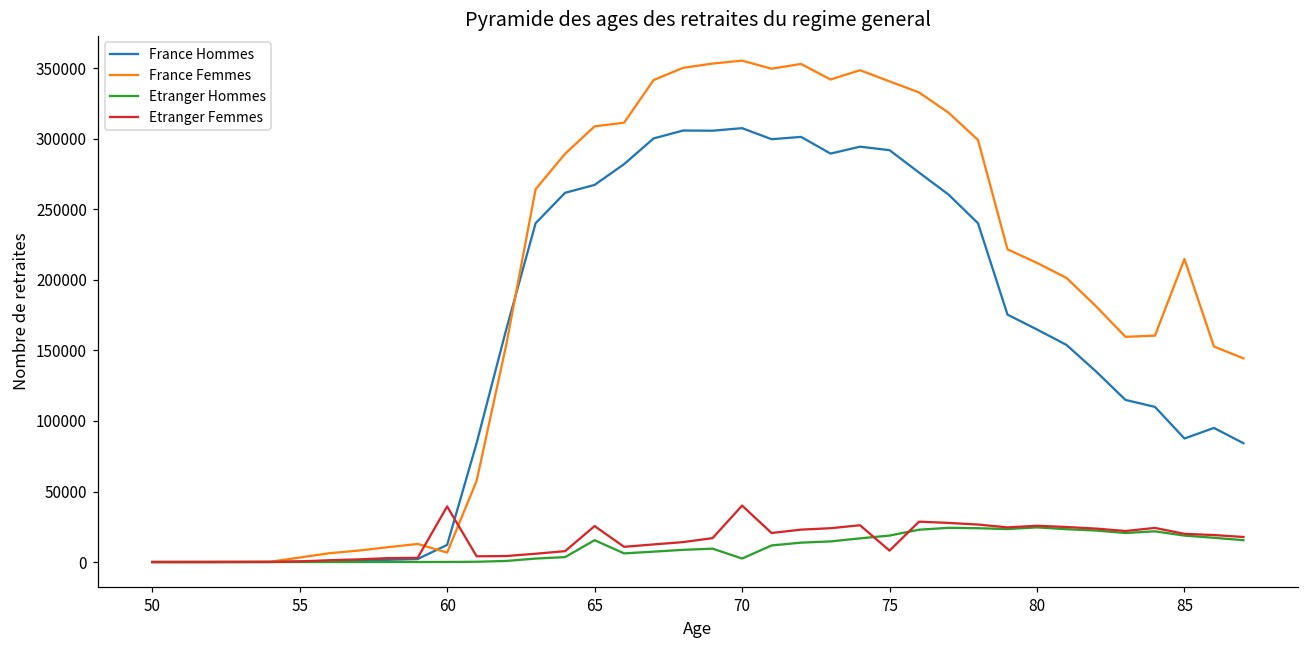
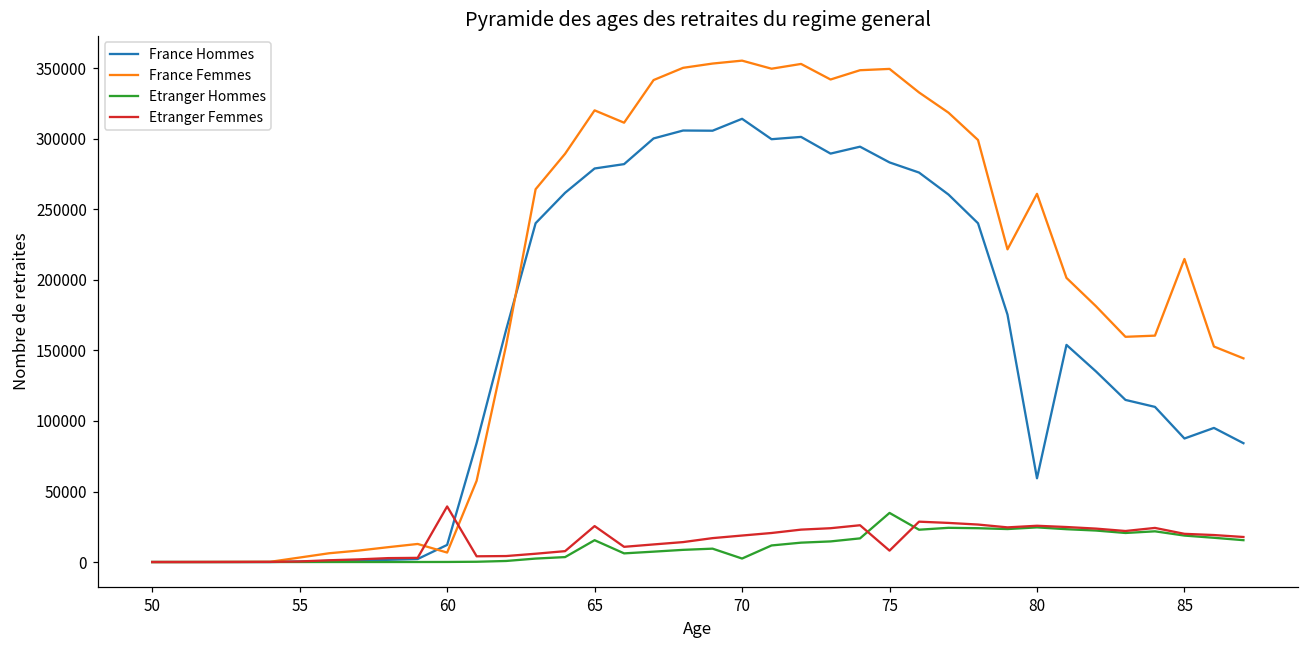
  {
    "France Hommes": {
      "60": 12000,
-     "65": 267000,
-     "70": 308000,
-     "75": 292000,
-     "80": 165000,
+     "65": 279000,
+     "70": 314000,
+     "75": 283000,
+     "80": 59000,
      "85": 88000
    },
    "France Femmes": {
      "55": 3000,
      "60": 7000,
-     "65": 309000,
+     "65": 320000,
      "70": 355000,
-     "75": 341000,
-     "80": 212000,
+     "75": 350000,
+     "80": 261000,
      "85": 215000
    },
    "Etranger Hommes": {
      "60": 0,
      "65": 15000,
      "70": 2000,
-     "75": 19000
+     "75": 35000
    },
    "Etranger Femmes": {
      "60": 39000,
      "65": 25000,
-     "70": 40000,
+     "70": 19000,
      "75": 8000
    }
  }
